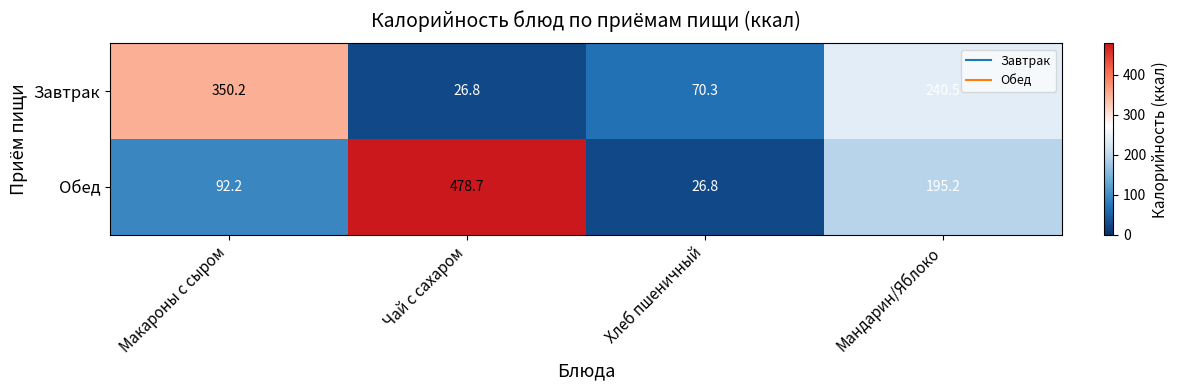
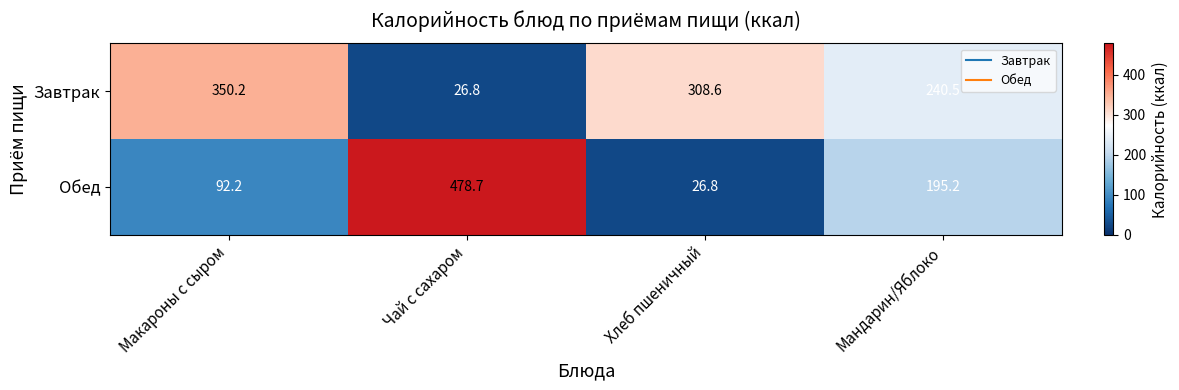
  {
    "Завтрак": {
      "Макароны с сыром": 350.2,
      "Чай с сахаром": 26.8,
-     "Хлеб пшеничный": 70.3
+     "Хлеб пшеничный": 308.6
    },
    "Обед": {
      "Макароны с сыром": 92.2,
      "Чай с сахаром": 478.7,
      "Хлеб пшеничный": 26.8,
      "Мандарин/Яблоко": 195.2
    }
  }
